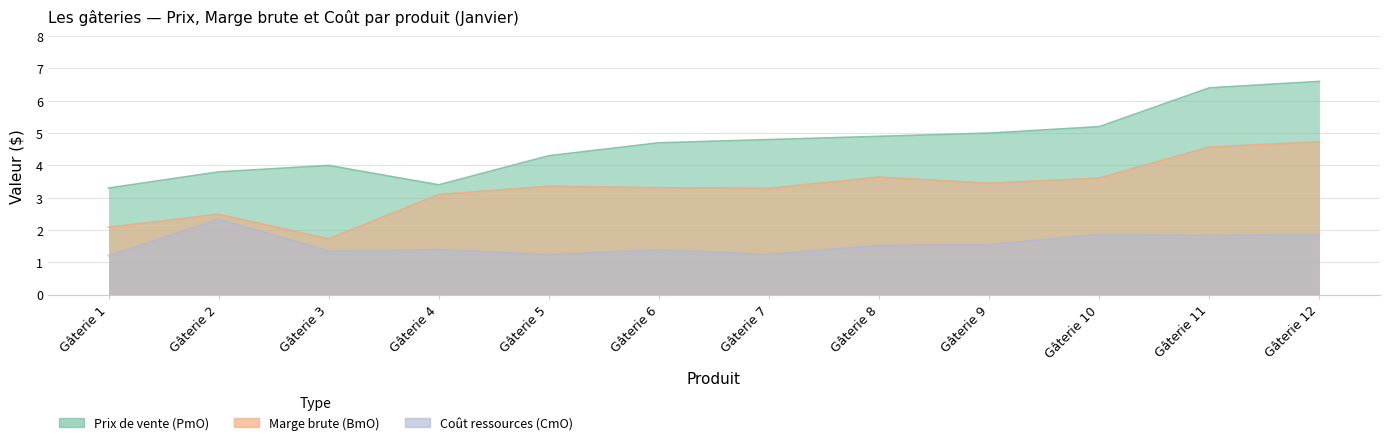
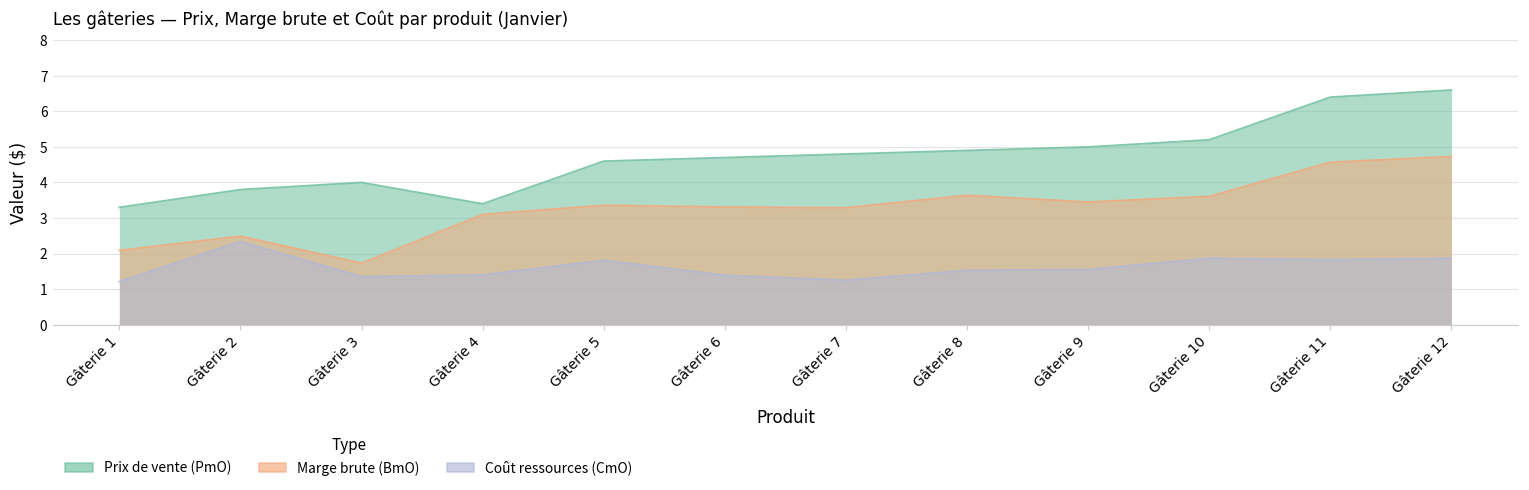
  {
    "Prix de vente (PmO)": {
      "Gâterie 1": 3.3,
      "Gâterie 2": 3.8,
      "Gâterie 3": 4.0,
      "Gâterie 4": 3.4,
-     "Gâterie 5": 4.3,
+     "Gâterie 5": 4.6,
      "Gâterie 6": 4.7,
      "Gâterie 7": 4.8,
      "Gâterie 8": 4.9,
      "Gâterie 9": 5.0,
      "Gâterie 10": 5.2,
      "Gâterie 11": 6.4,
      "Gâterie 12": 6.6
    },
    "Marge brute (BmO)": {
      "Gâterie 1": 2.1,
      "Gâterie 2": 2.5,
      "Gâterie 3": 1.7,
      "Gâterie 4": 3.1,
      "Gâterie 5": 3.4,
      "Gâterie 6": 3.3,
      "Gâterie 7": 3.3,
      "Gâterie 8": 3.6,
      "Gâterie 9": 3.5,
      "Gâterie 10": 3.6,
      "Gâterie 11": 4.6,
      "Gâterie 12": 4.7
    },
    "Coût ressources (CmO)": {
      "Gâterie 1": 1.2,
      "Gâterie 2": 2.3,
      "Gâterie 3": 1.4,
      "Gâterie 4": 1.4,
-     "Gâterie 5": 1.2,
+     "Gâterie 5": 1.8,
      "Gâterie 6": 1.4,
      "Gâterie 7": 1.3,
      "Gâterie 8": 1.5,
      "Gâterie 9": 1.6,
      "Gâterie 10": 1.9,
      "Gâterie 11": 1.8,
      "Gâterie 12": 1.9
    }
  }
